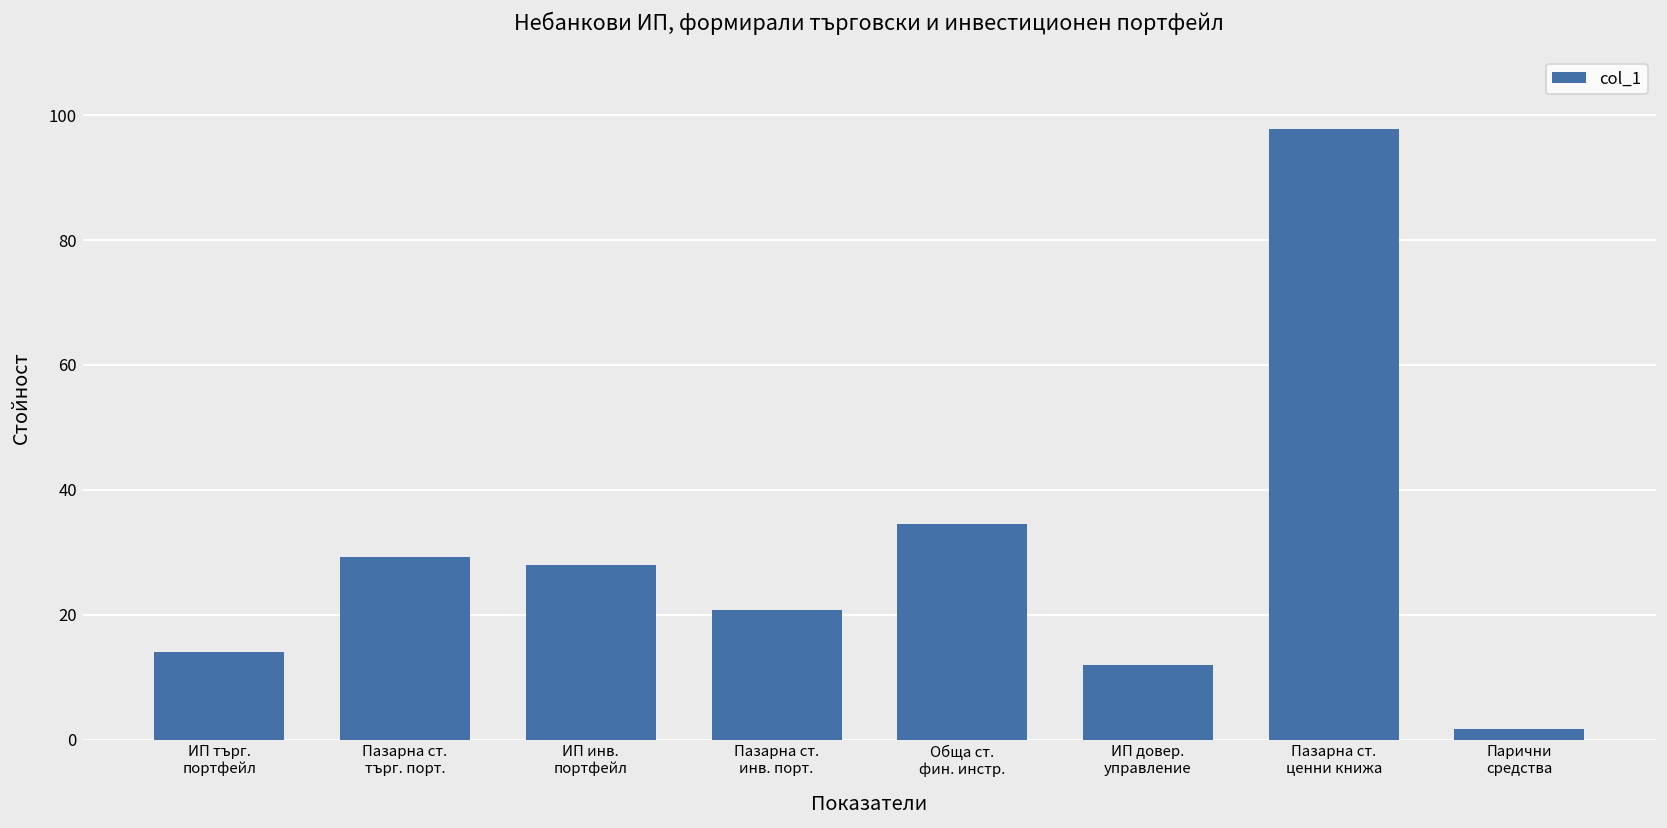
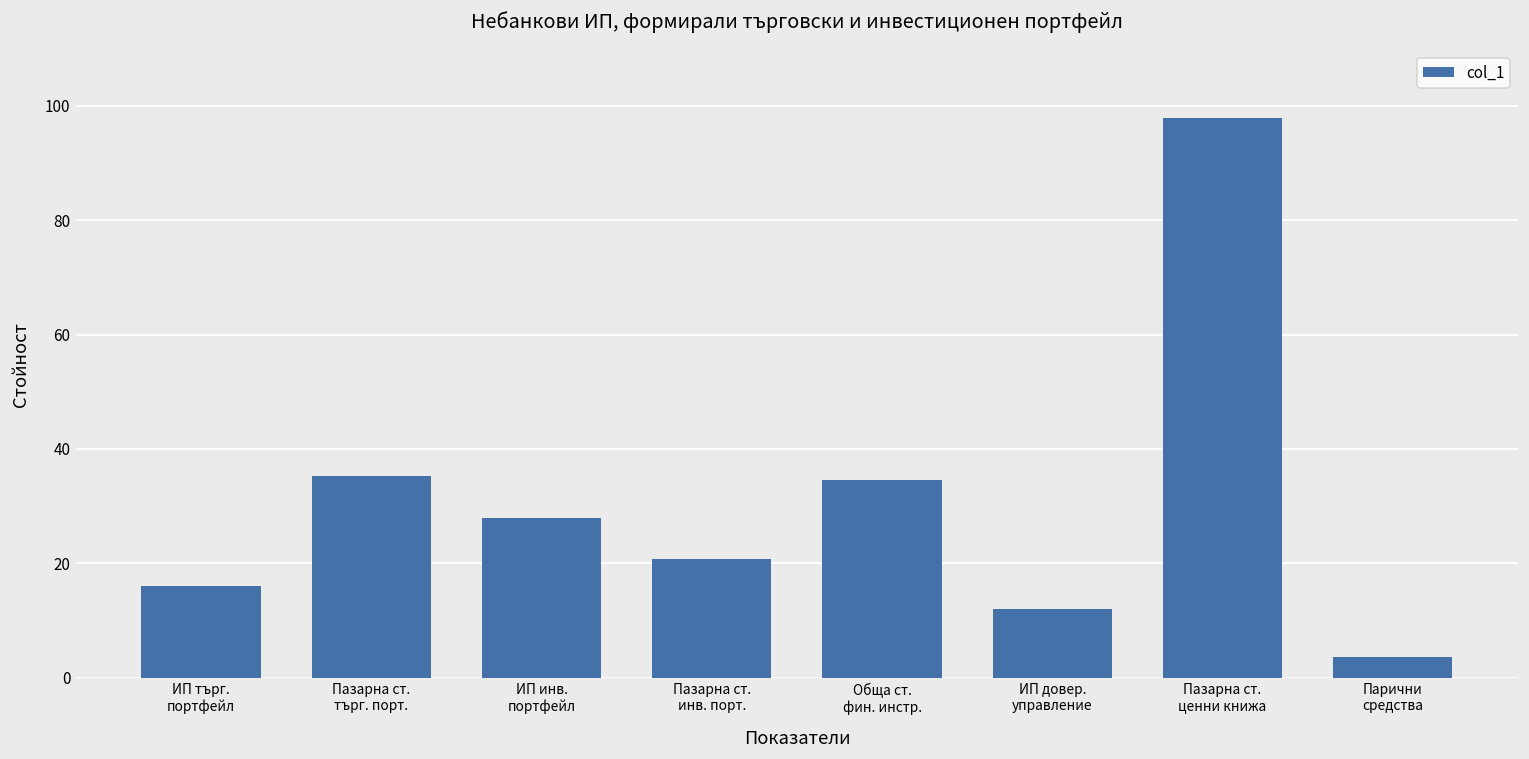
  {
-   "ИП търг. портфейл": 14,
-   "Пазарна ст. търг. порт.": 29,
+   "ИП търг. портфейл": 16,
+   "Пазарна ст. търг. порт.": 35,
    "ИП инв. портфейл": 28,
    "Пазарна ст. инв. порт.": 21,
    "Обща ст. фин. инстр.": 35,
    "ИП довер. управление": 12,
    "Пазарна ст. ценни книжа": 98,
-   "Парични средства": 2
+   "Парични средства": 4
  }
